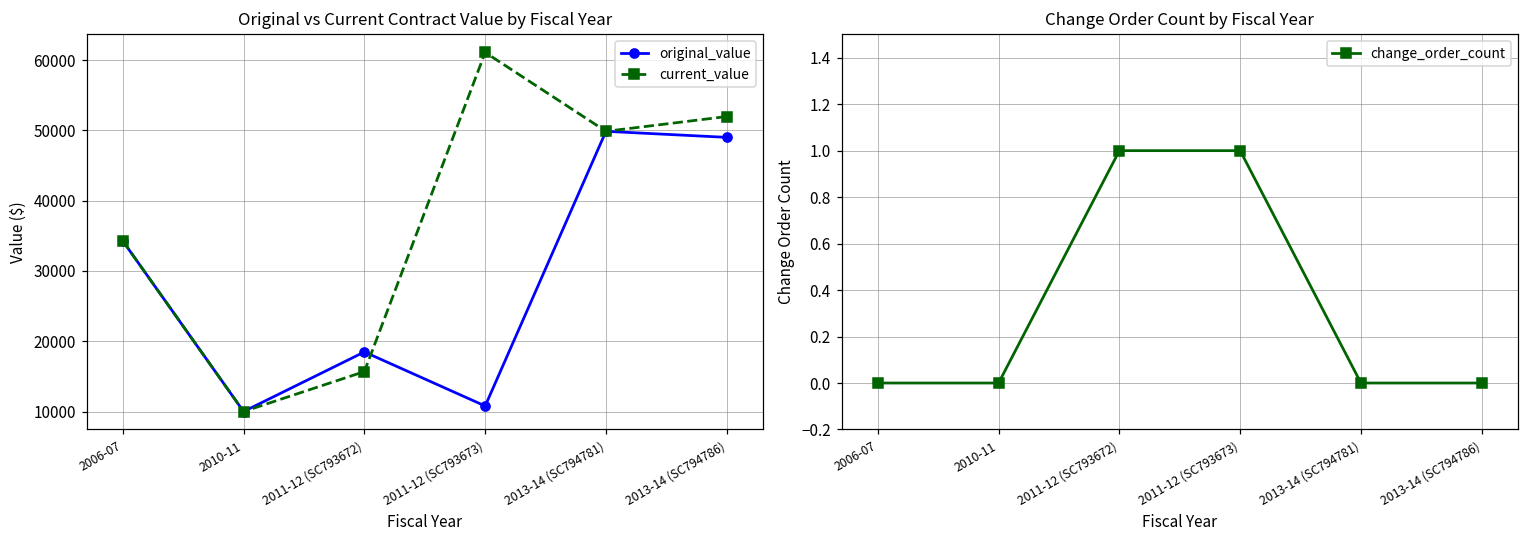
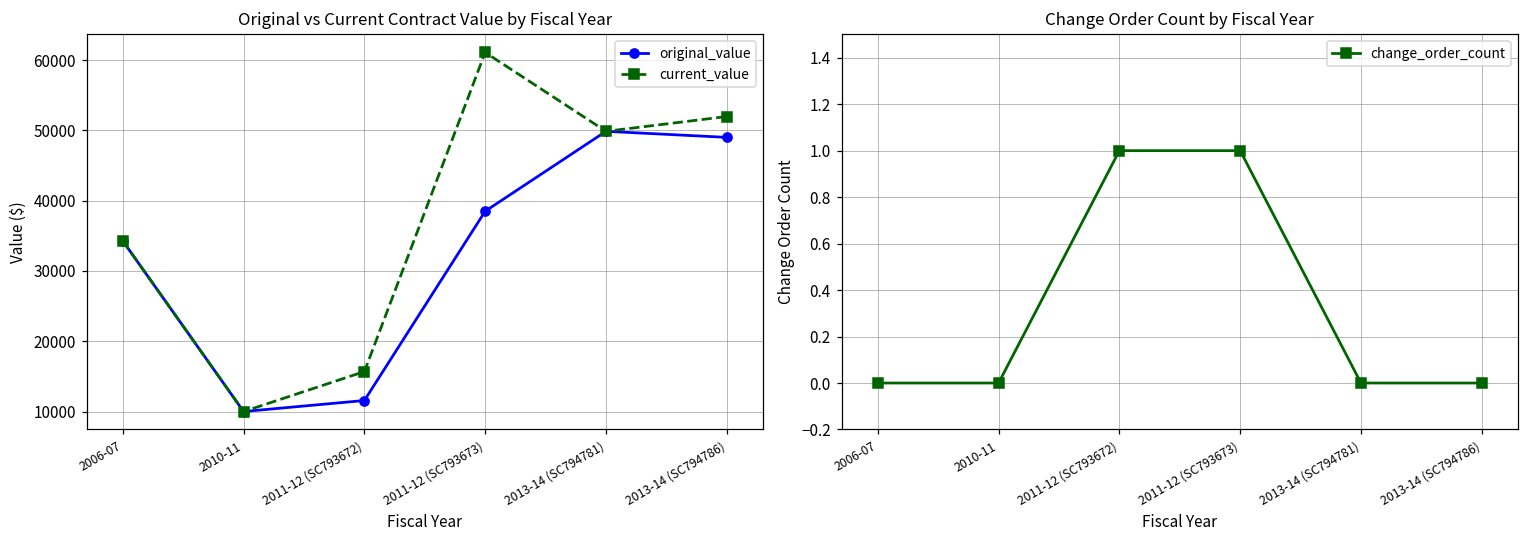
  {
    "Original vs Current Contract Value by Fiscal Year": {
      "original_value": {
-       "2011-12 (SC793672)": 18000,
-       "2011-12 (SC793673)": 11000,
+       "2011-12 (SC793672)": 12000,
+       "2011-12 (SC793673)": 39000,
        "2013-14 (SC794786)": 49000
      },
      "current_value": {
        "2011-12 (SC793672)": 16000,
        "2011-12 (SC793673)": 61000,
        "2013-14 (SC794786)": 52000
      }
    },
    "Change Order Count by Fiscal Year": {
      "2006-07": 0.00,
      "2010-11": 0.00,
      "2011-12 (SC793672)": 1.00,
      "2011-12 (SC793673)": 1.00,
      "2013-14 (SC794781)": 0.00,
      "2013-14 (SC794786)": 0.00
    }
  }
